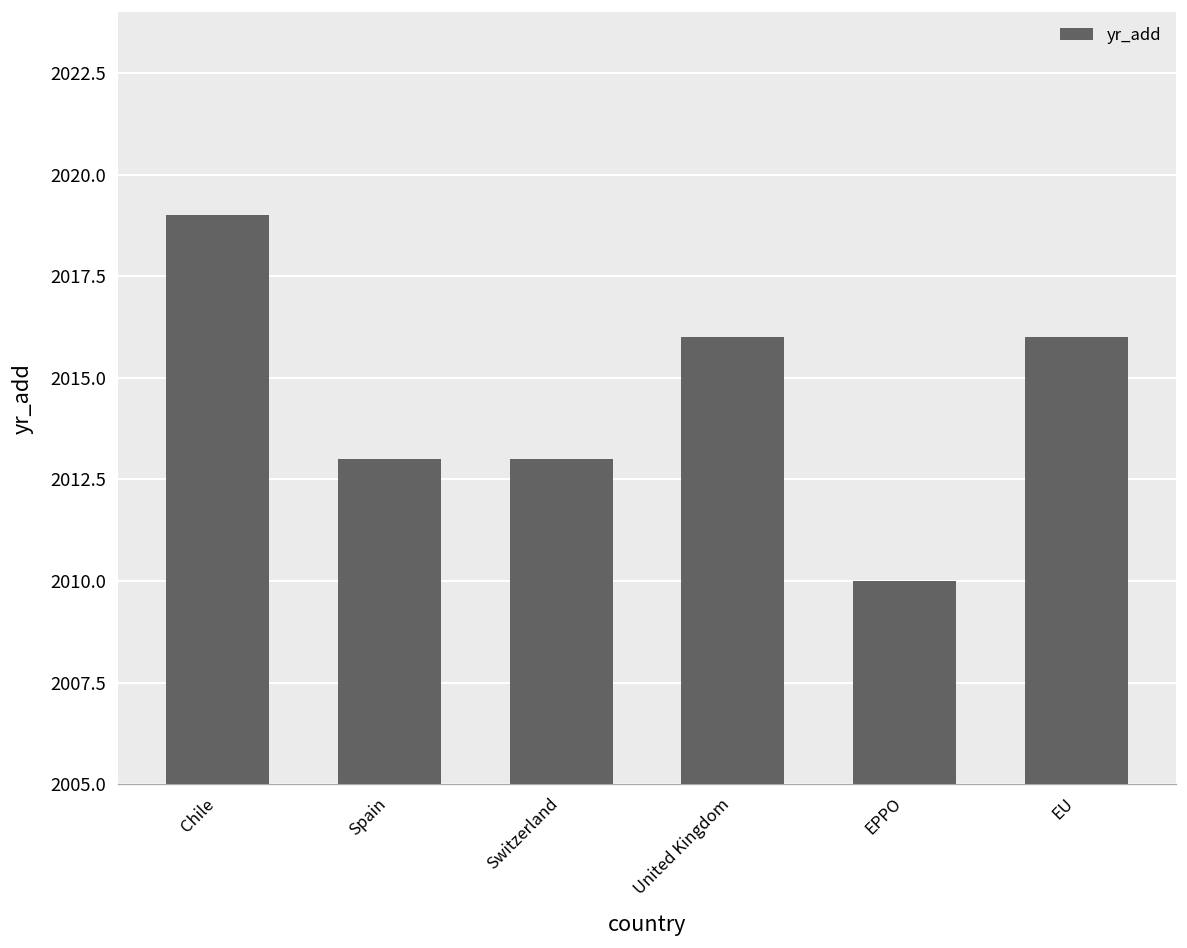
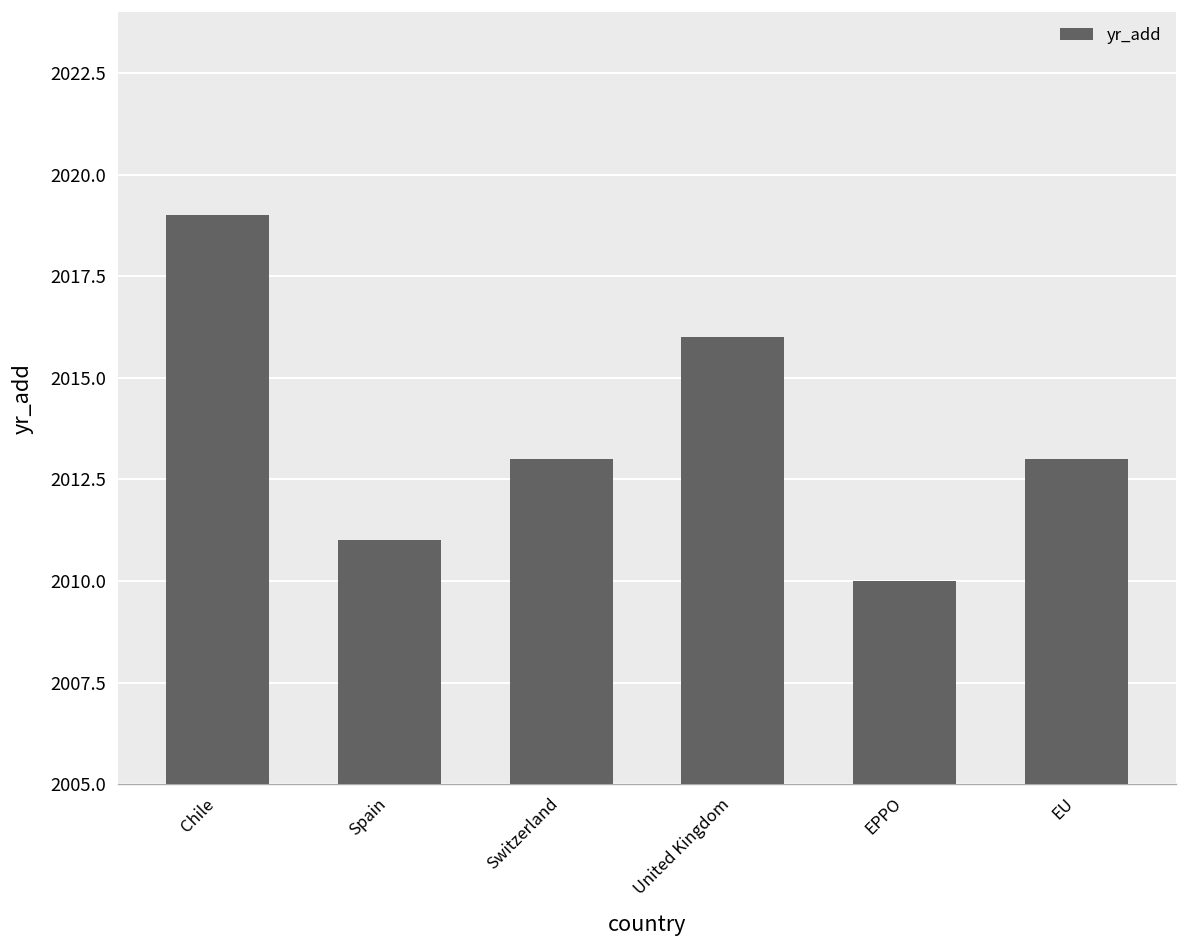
  {
    "Chile": 2019,
-   "Spain": 2013,
+   "Spain": 2011,
    "Switzerland": 2013,
    "United Kingdom": 2016,
    "EPPO": 2010,
-   "EU": 2016
+   "EU": 2013
  }
